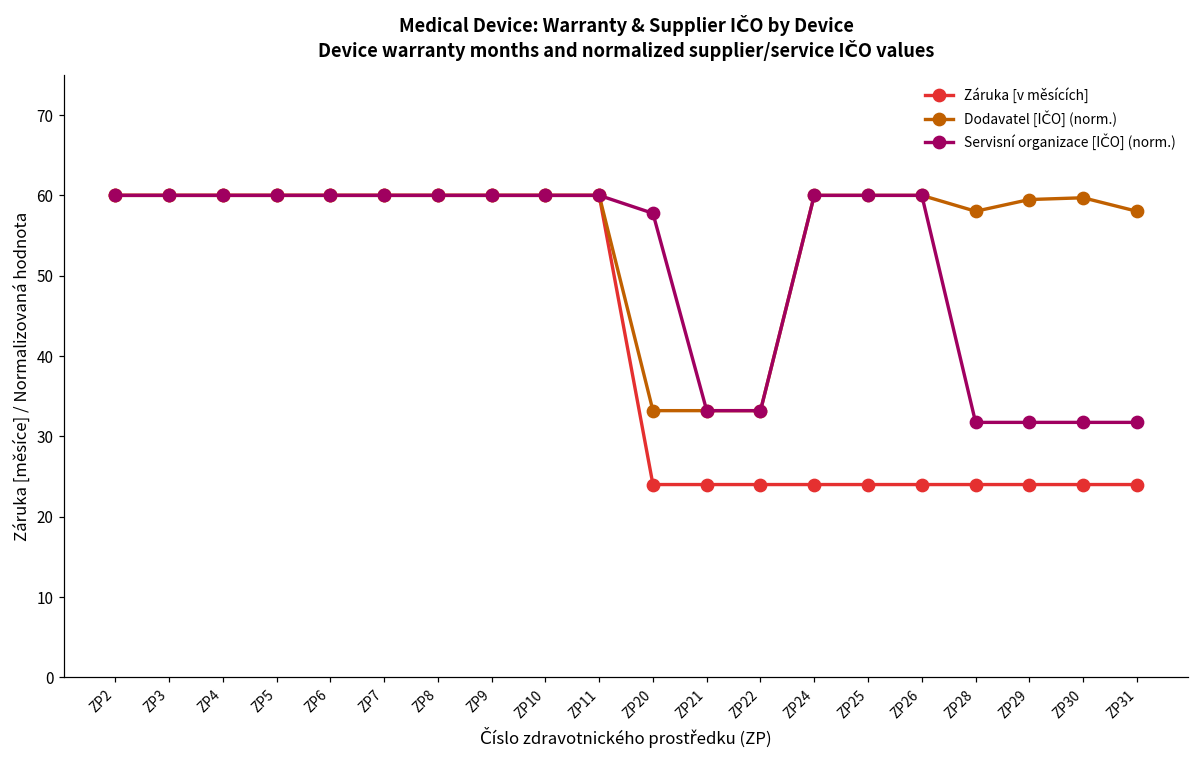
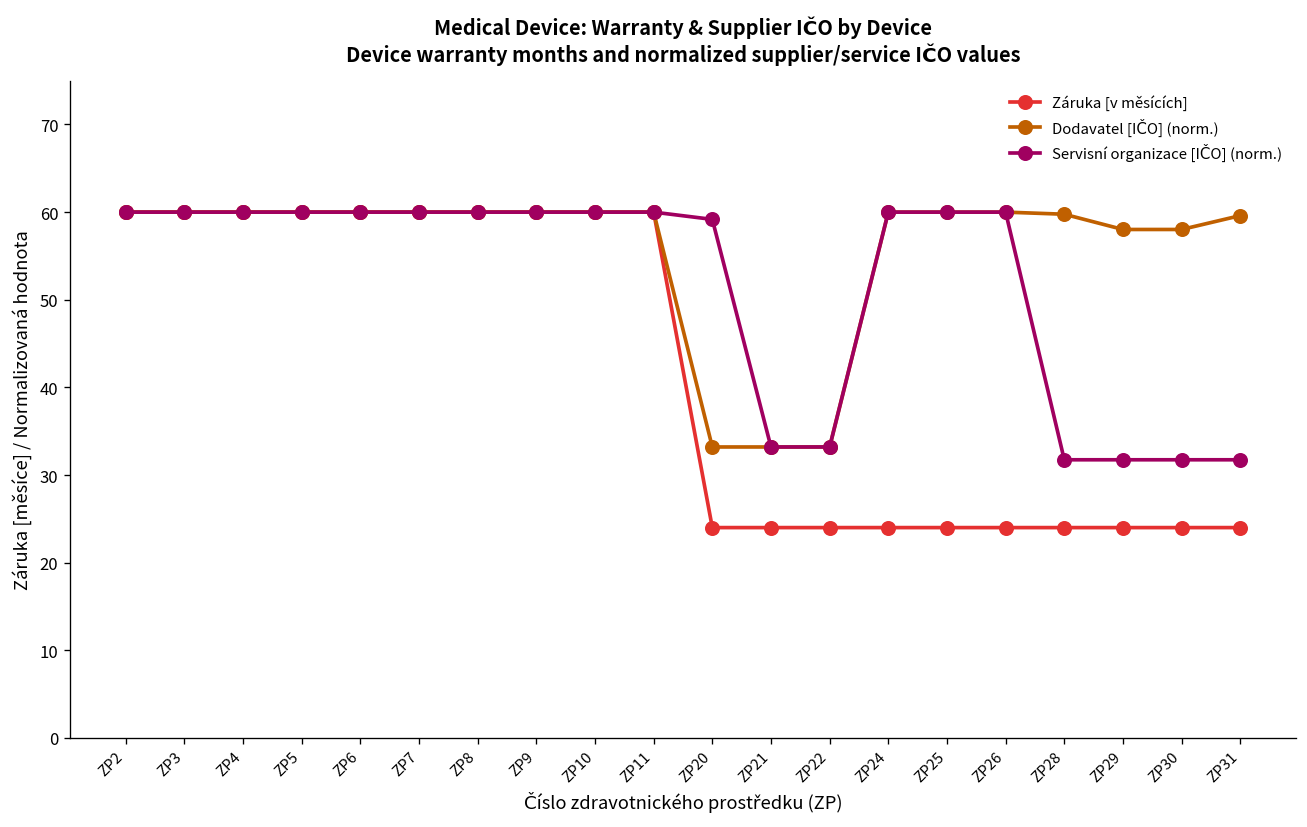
  {
    "Záruka [v měsících]": {
      "ZP20": 24,
      "ZP21": 24,
      "ZP22": 24,
      "ZP24": 24,
      "ZP25": 24,
      "ZP26": 24,
      "ZP28": 24,
      "ZP29": 24,
      "ZP30": 24,
      "ZP31": 24
    },
    "Dodavatel [IČO] (norm.)": {
      "ZP20": 33,
-     "ZP28": 58,
-     "ZP29": 59,
-     "ZP30": 60,
-     "ZP31": 58
+     "ZP28": 60,
+     "ZP29": 58,
+     "ZP30": 58,
+     "ZP31": 60
    },
    "Servisní organizace [IČO] (norm.)": {
-     "ZP20": 58,
+     "ZP20": 59,
      "ZP28": 32,
      "ZP29": 32,
      "ZP30": 32,
      "ZP31": 32
    }
  }
